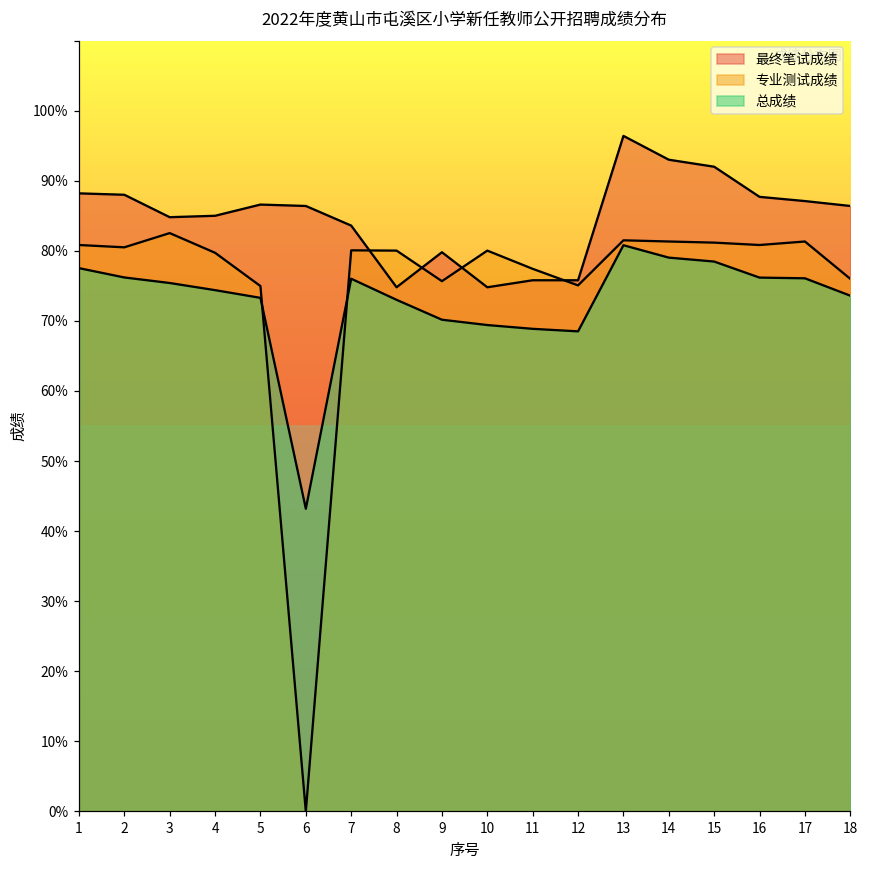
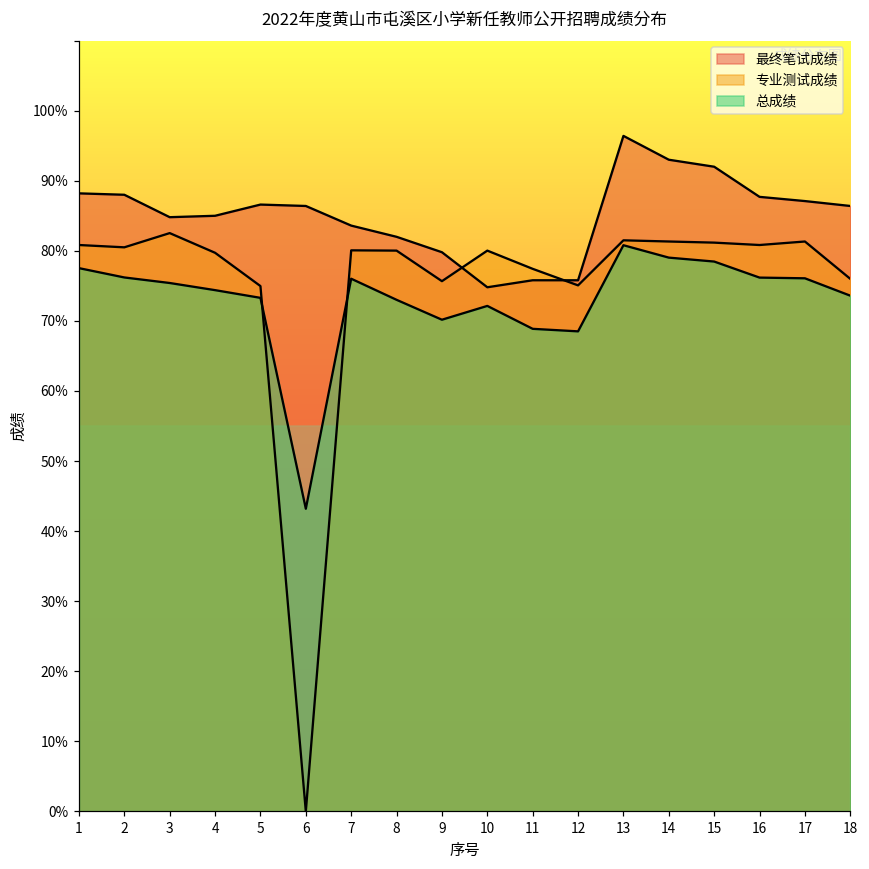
  {
    "最终笔试成绩": {
      "1": "88%",
      "2": "88%",
      "3": "85%",
      "4": "85%",
      "5": "87%",
      "6": "86%",
      "7": "84%",
-     "8": "75%",
+     "8": "82%",
      "9": "80%",
      "10": "75%",
      "11": "76%",
      "12": "76%",
      "13": "96%",
      "14": "93%",
      "15": "92%",
      "16": "88%",
      "17": "87%",
      "18": "86%"
    },
    "专业测试成绩": {
      "1": "81%",
      "2": "81%",
      "3": "83%",
      "4": "80%",
      "5": "75%",
      "7": "80%",
      "8": "80%",
      "9": "76%",
      "10": "80%",
      "11": "77%",
      "12": "75%",
      "13": "82%",
      "14": "81%",
      "15": "81%",
      "16": "81%",
      "17": "81%",
      "18": "76%"
    },
    "总成绩": {
      "1": "78%",
      "2": "76%",
      "3": "75%",
      "4": "74%",
      "5": "73%",
      "7": "76%",
      "8": "73%",
      "9": "70%",
-     "10": "69%",
+     "10": "72%",
      "11": "69%",
      "12": "69%",
      "13": "81%",
      "14": "79%",
      "15": "78%",
      "16": "76%",
      "17": "76%",
      "18": "74%"
    }
  }
